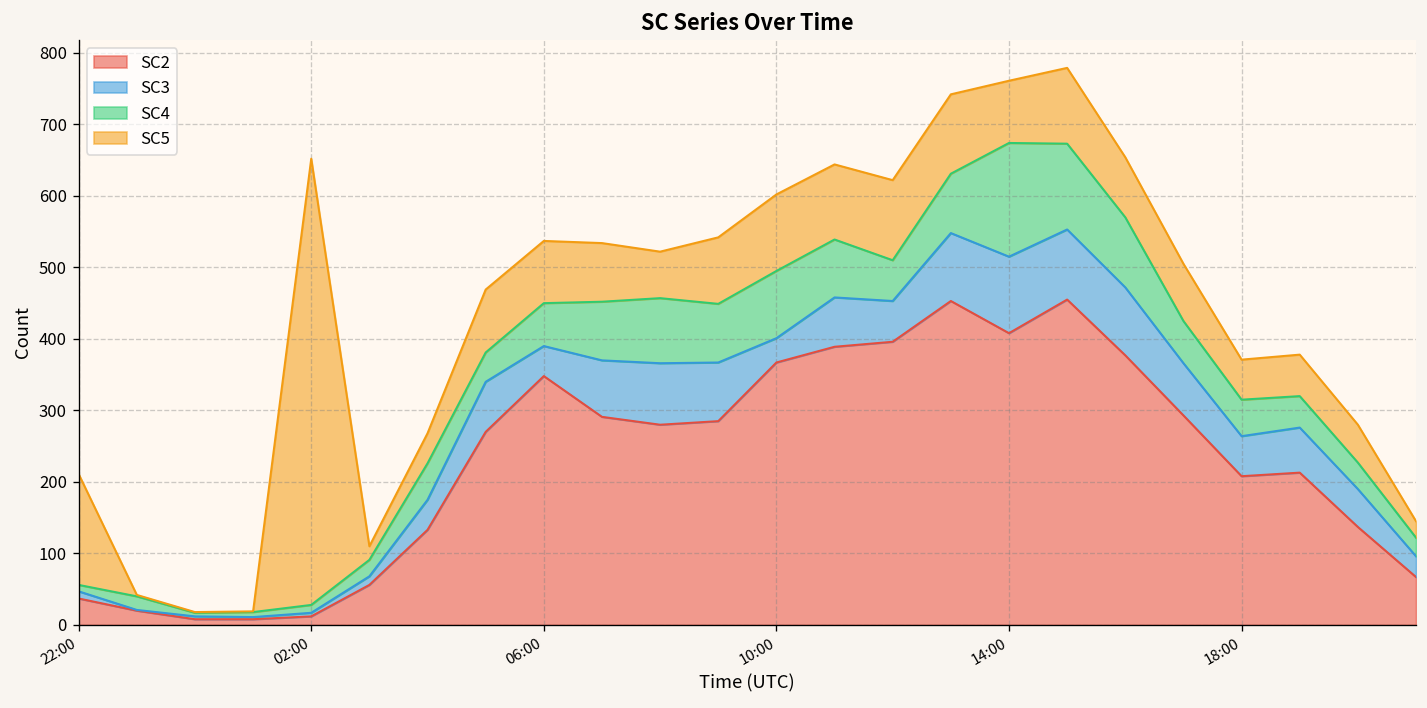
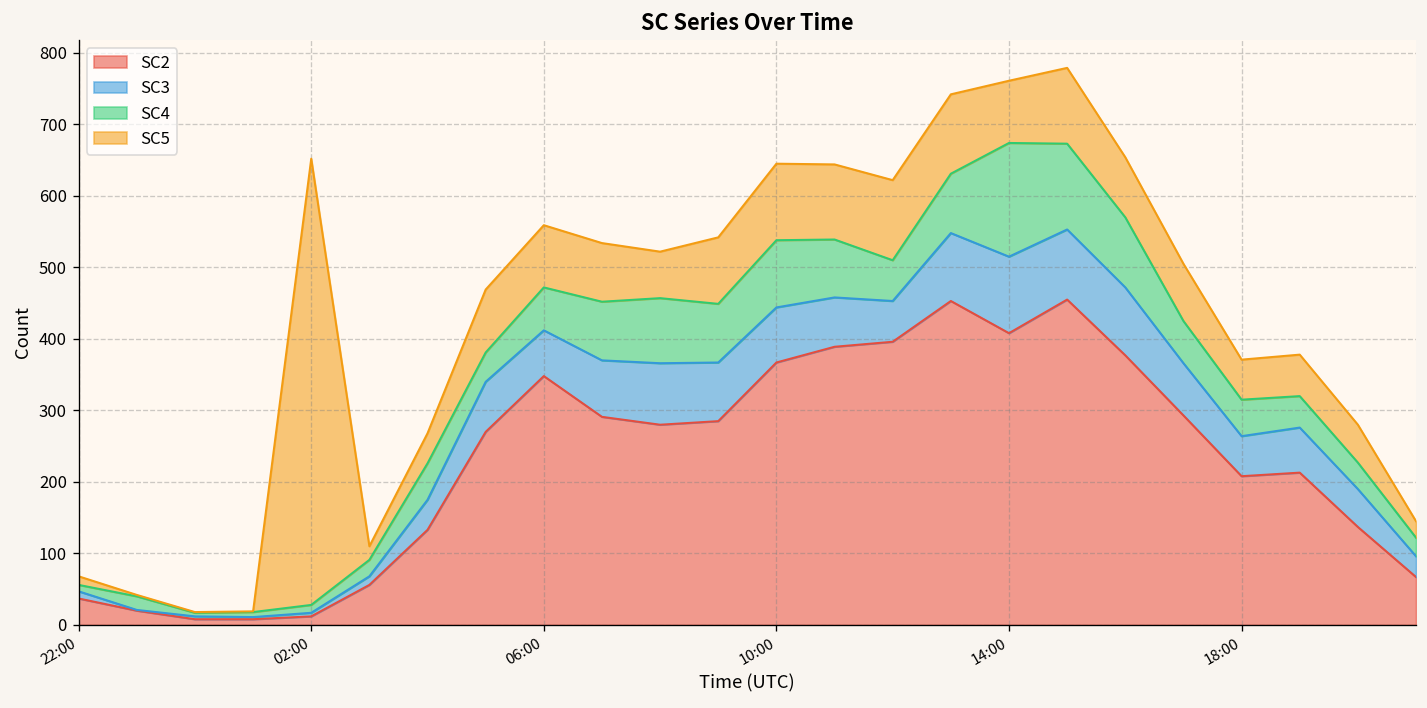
  {
    "SC2": {
      "22:00": 40,
      "02:00": 10,
      "06:00": 350,
      "10:00": 370,
      "14:00": 410,
      "18:00": 210
    },
    "SC3": {
      "22:00": 10,
      "02:00": 10,
-     "06:00": 40,
-     "10:00": 30,
+     "06:00": 60,
+     "10:00": 80,
      "14:00": 110,
      "18:00": 60
    },
    "SC4": {
      "22:00": 10,
      "02:00": 10,
      "06:00": 60,
      "10:00": 90,
      "14:00": 160,
      "18:00": 50
    },
    "SC5": {
-     "22:00": 160,
+     "22:00": 10,
      "02:00": 620,
      "06:00": 90,
      "10:00": 110,
      "14:00": 90,
      "18:00": 60
    }
  }
